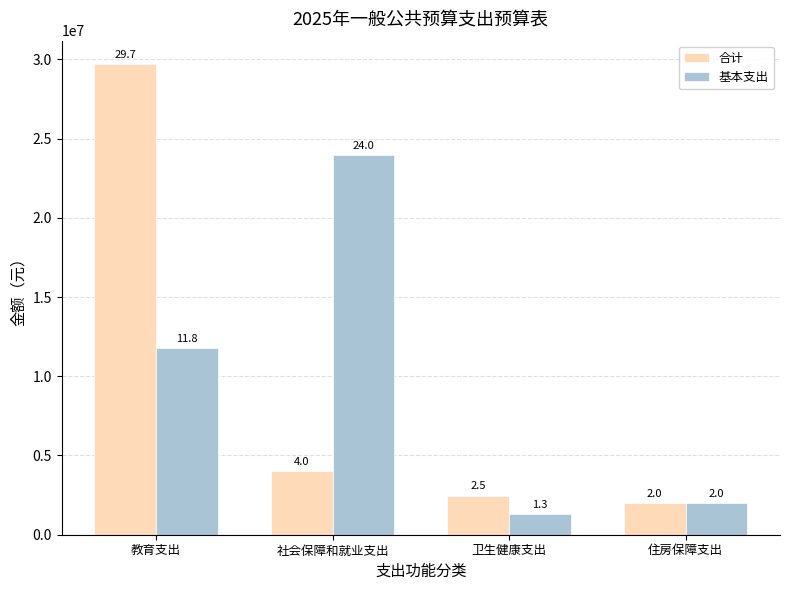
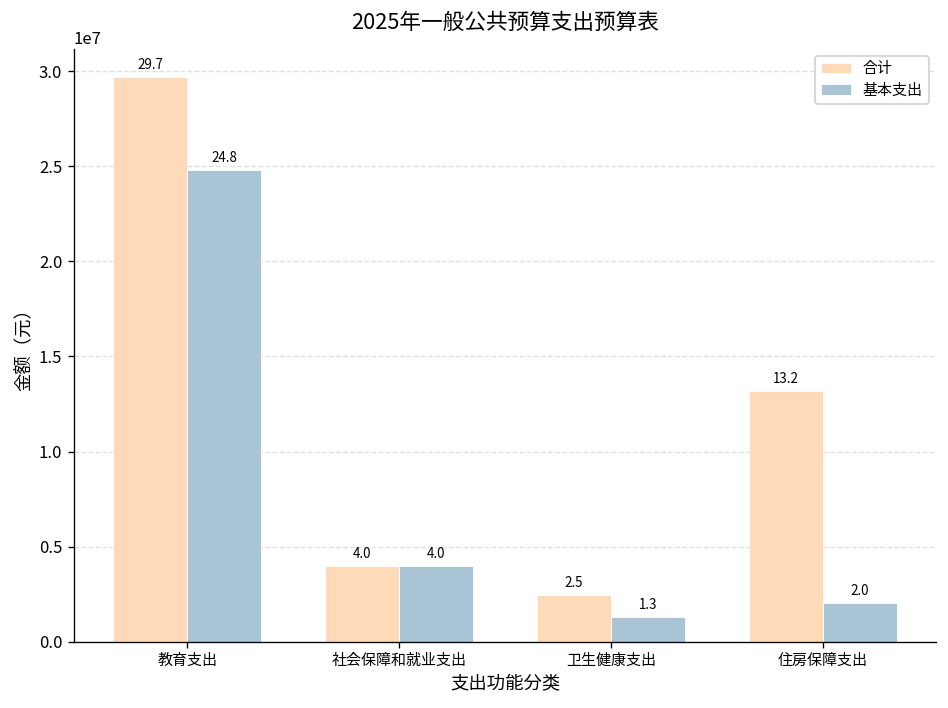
  {
    "合计": {
-     "住房保障支出": 2.0
+     "住房保障支出": 13.2
    },
    "基本支出": {
-     "教育支出": 11.8,
-     "社会保障和就业支出": 24.0
+     "教育支出": 24.8,
+     "社会保障和就业支出": 4.0
    }
  }
